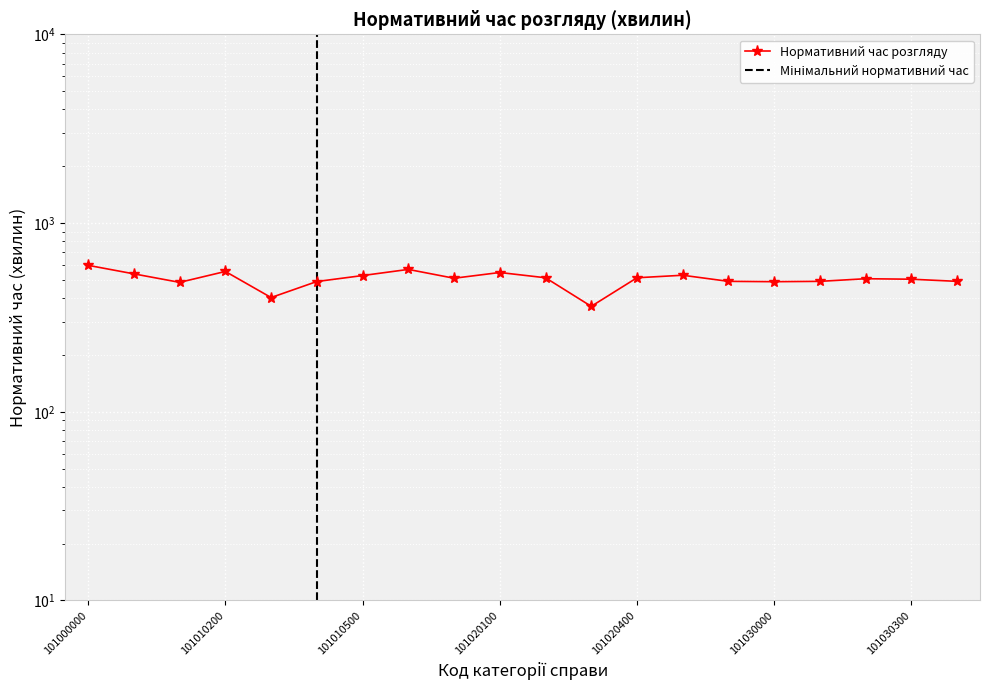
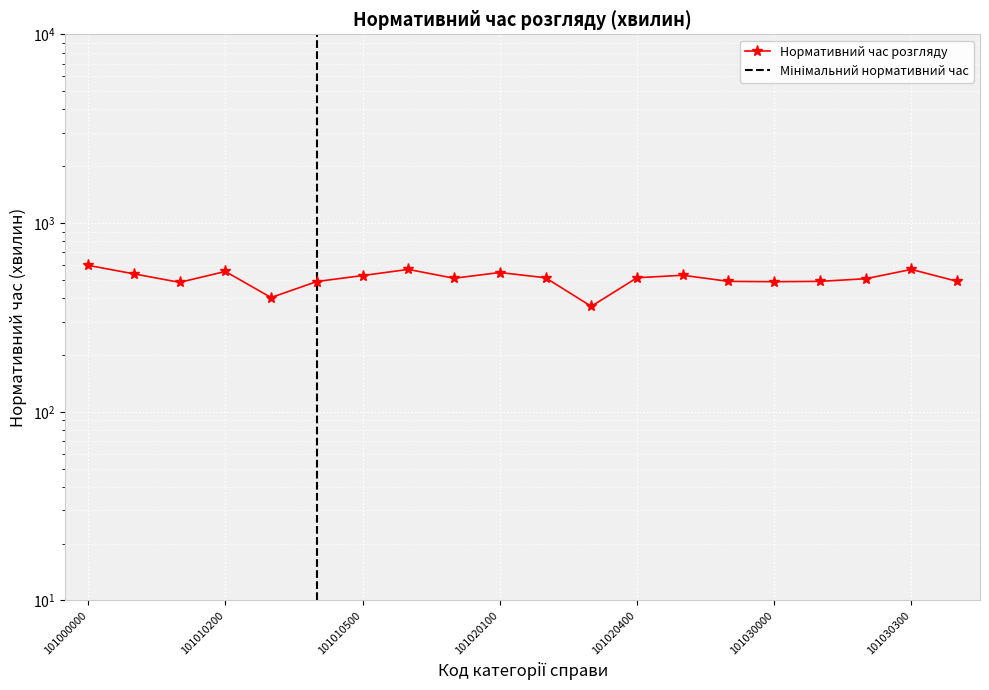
  {
    "101000000": 600,
    "101010200": 550,
    "101010500": 530,
    "101020100": 550,
    "101020400": 510,
    "101030000": 490,
-   "101030300": 500
+   "101030300": 570
  }
